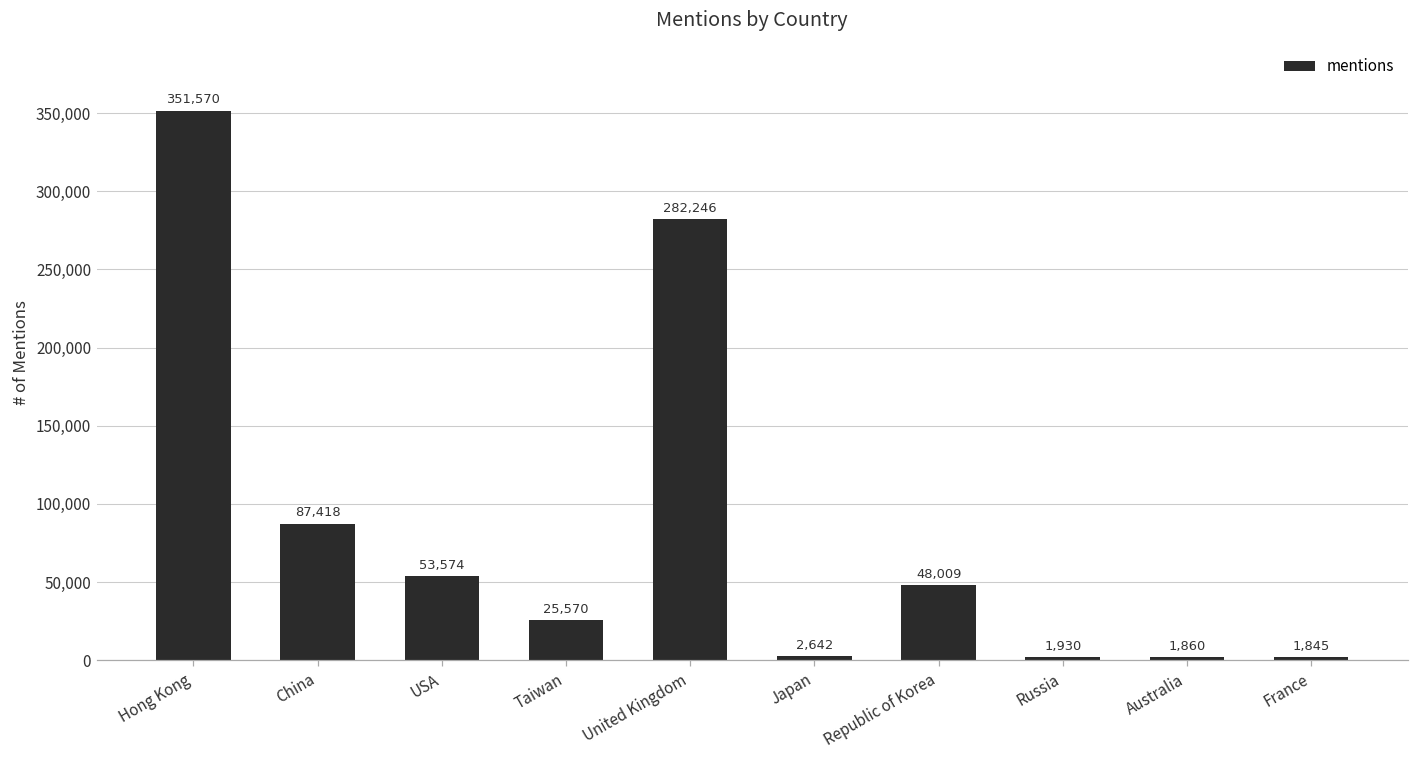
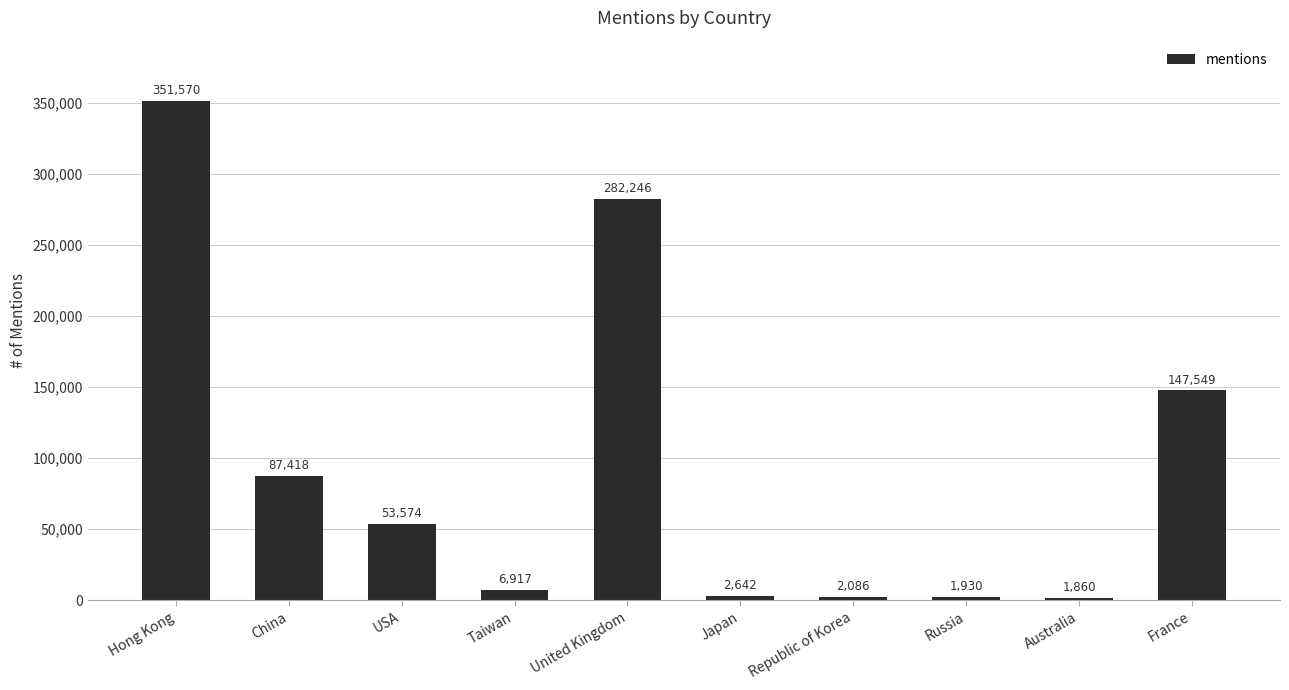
  {
    "Hong Kong": "351,570",
    "China": "87,418",
    "USA": "53,574",
-   "Taiwan": "25,570",
+   "Taiwan": "6,917",
    "United Kingdom": "282,246",
    "Japan": "2,642",
-   "Republic of Korea": "48,009",
+   "Republic of Korea": "2,086",
    "Russia": "1,930",
    "Australia": "1,860",
-   "France": "1,845"
+   "France": "147,549"
  }
